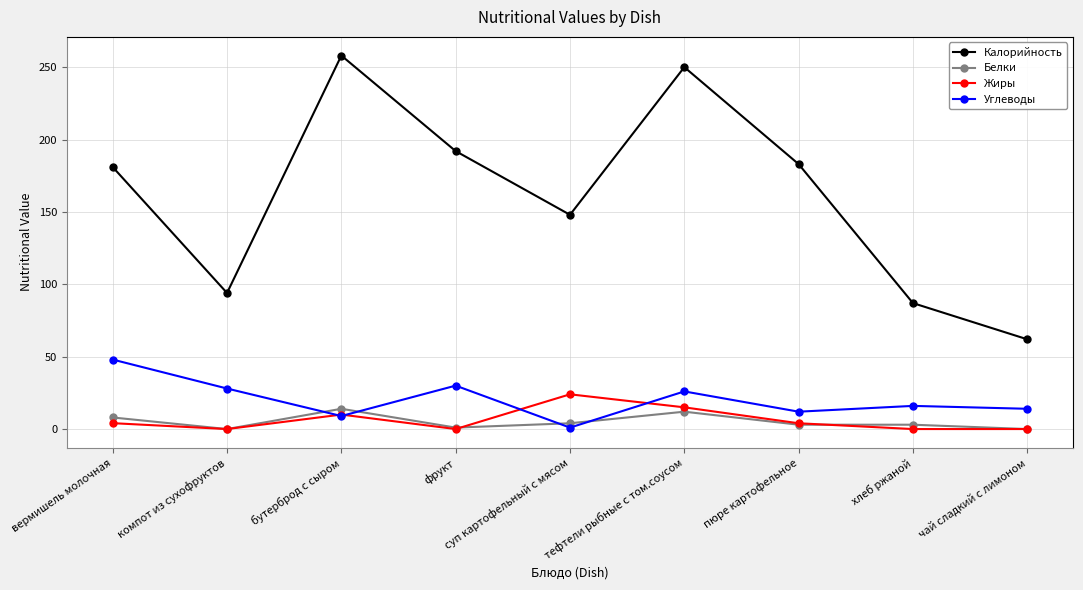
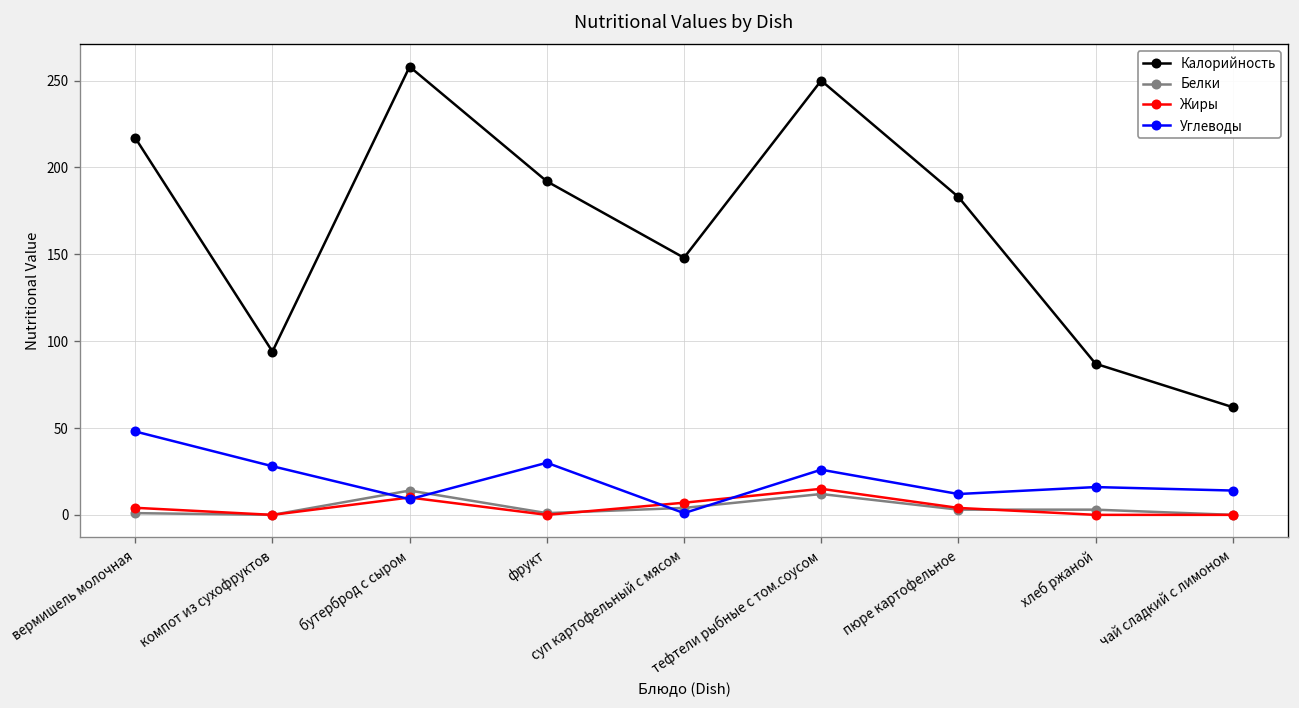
  {
    "Калорийность": {
-     "вермишель молочная": 181,
+     "вермишель молочная": 217,
      "компот из сухофруктов": 94,
      "бутерброд с сыром": 258,
      "фрукт": 192,
      "суп картофельный с мясом": 148,
      "тефтели рыбные с том.соусом": 250,
      "пюре картофельное": 183,
      "хлеб ржаной": 87,
      "чай сладкий с лимоном": 62
    },
    "Белки": {
-     "вермишель молочная": 8,
+     "вермишель молочная": 1,
      "бутерброд с сыром": 14,
      "суп картофельный с мясом": 4,
      "тефтели рыбные с том.соусом": 12,
      "хлеб ржаной": 3
    },
    "Жиры": {
      "вермишель молочная": 4,
-     "суп картофельный с мясом": 24,
+     "суп картофельный с мясом": 7,
      "тефтели рыбные с том.соусом": 15,
      "хлеб ржаной": 0
    },
    "Углеводы": {
      "вермишель молочная": 48,
      "компот из сухофруктов": 28,
      "фрукт": 30,
      "суп картофельный с мясом": 1,
      "тефтели рыбные с том.соусом": 26,
      "пюре картофельное": 12,
      "хлеб ржаной": 16,
      "чай сладкий с лимоном": 14
    }
  }
